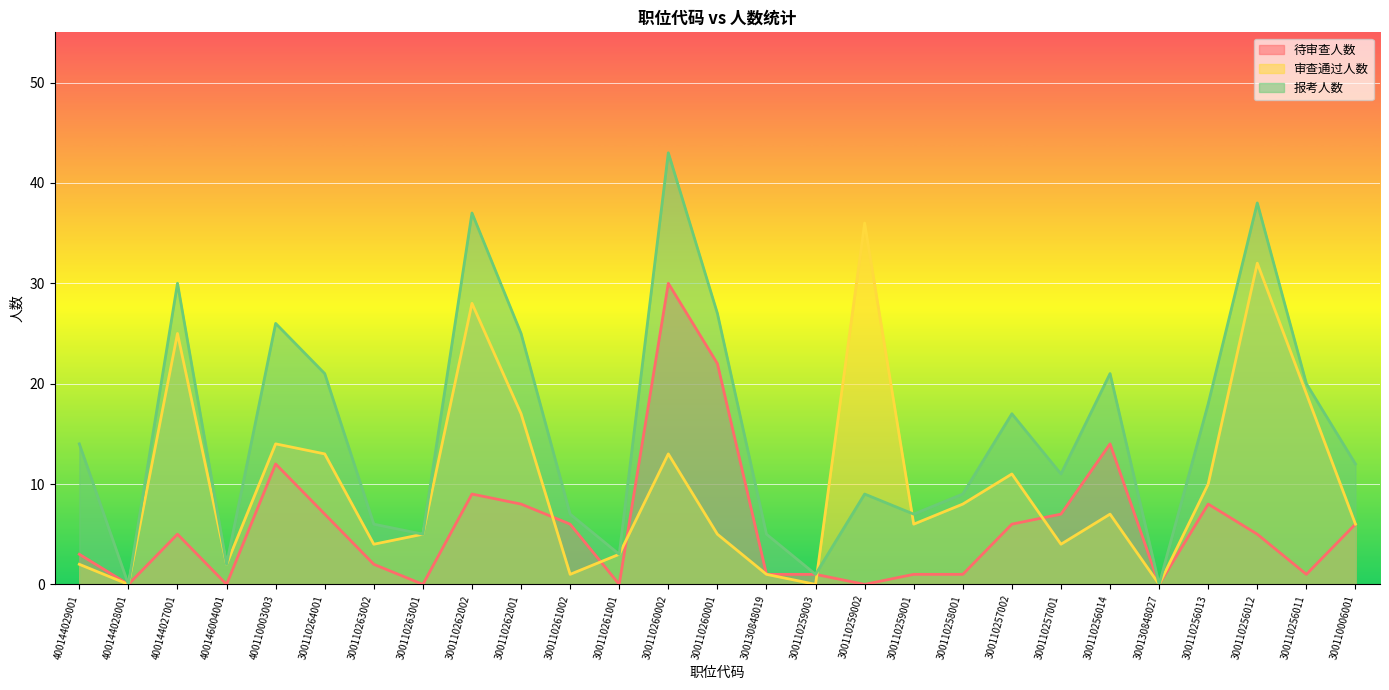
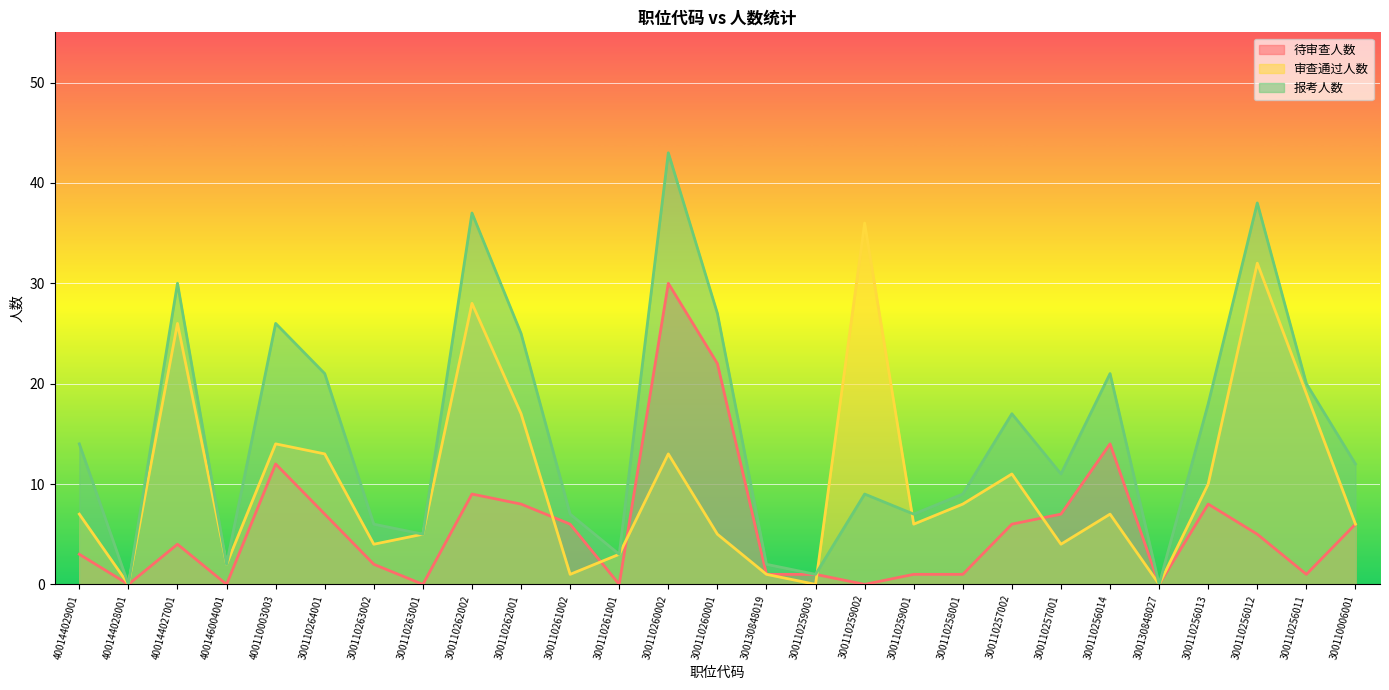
  {
    "待审查人数": {
      "400144029001": 3,
-     "400144027001": 5,
+     "400144027001": 4,
      "400146004001": 0,
      "400110003003": 12,
      "300110264001": 7,
      "300110263002": 2,
      "300110263001": 0,
      "300110262002": 9,
      "300110262001": 8,
      "300110261002": 6,
      "300110261001": 0,
      "300110260002": 30,
      "300110260001": 22,
      "300110259002": 0,
      "300110259001": 1,
      "300110258001": 1,
      "300110257002": 6,
      "300110257001": 7,
      "300110256014": 14,
      "300110256013": 8,
      "300110256012": 5,
      "300110256011": 1
    },
    "审查通过人数": {
-     "400144029001": 2,
-     "400144027001": 25,
+     "400144029001": 7,
+     "400144027001": 26,
      "400110003003": 14,
      "300110264001": 13,
      "300110263002": 4,
      "300110262002": 28,
      "300110262001": 17,
      "300110261002": 1,
      "300110260002": 13,
      "300110260001": 5,
      "300110259003": 0,
      "300110259002": 36,
      "300110259001": 6,
      "300110258001": 8,
      "300110257002": 11,
      "300110257001": 4,
      "300110256014": 7,
      "300110256013": 10,
      "300110256012": 32,
      "300110256011": 19
    },
    "报考人数": {
      "400144029001": 14,
      "400144027001": 30,
      "400110003003": 26,
      "300110264001": 21,
      "300110263002": 6,
      "300110262002": 37,
      "300110262001": 25,
      "300110261002": 7,
      "300110260002": 43,
      "300110260001": 27,
-     "300130848019": 5,
+     "300130848019": 2,
      "300110259002": 9,
      "300110259001": 7,
      "300110258001": 9,
      "300110257002": 17,
      "300110257001": 11,
      "300110256014": 21,
      "300110256013": 18,
      "300110256012": 38,
      "300110256011": 20,
      "300110006001": 12
    }
  }
